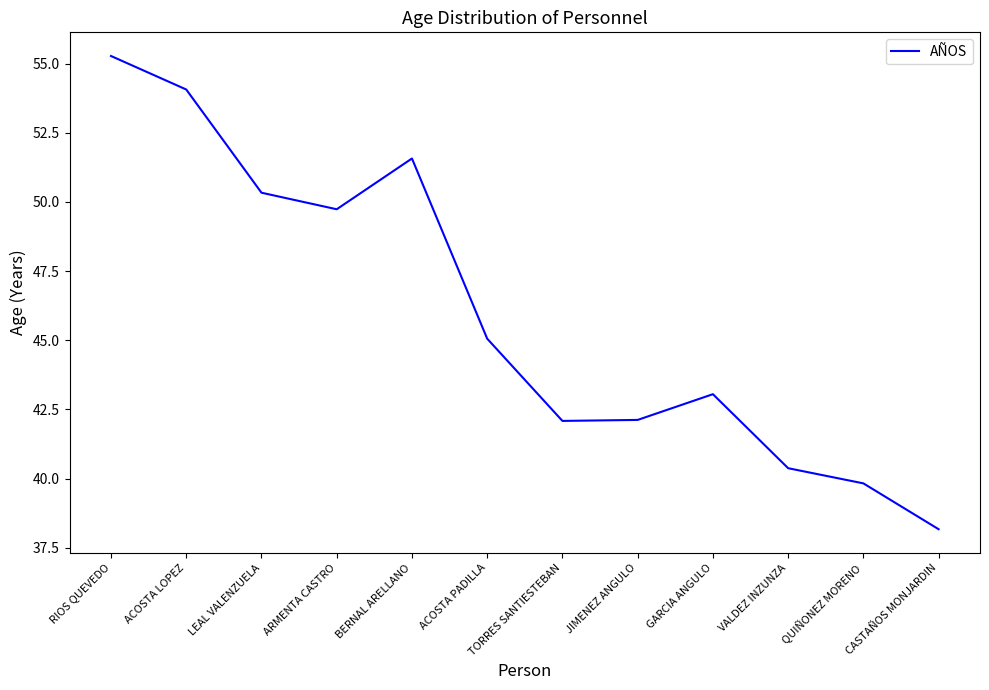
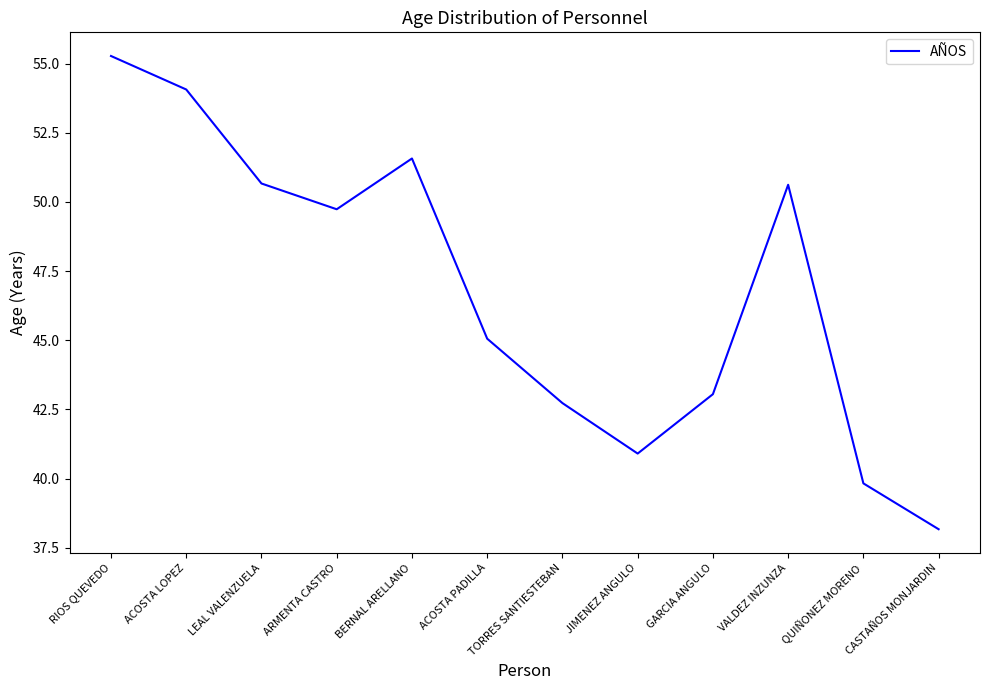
  {
    "RIOS QUEVEDO": 55.3,
    "ACOSTA LOPEZ": 54.1,
-   "LEAL VALENZUELA": 50.3,
+   "LEAL VALENZUELA": 50.7,
    "ARMENTA CASTRO": 49.7,
    "BERNAL ARELLANO": 51.6,
    "ACOSTA PADILLA": 45.1,
-   "TORRES SANTIESTEBAN": 42.1,
-   "JIMENEZ ANGULO": 42.1,
+   "TORRES SANTIESTEBAN": 42.7,
+   "JIMENEZ ANGULO": 40.9,
    "GARCIA ANGULO": 43.1,
-   "VALDEZ INZUNZA": 40.4,
+   "VALDEZ INZUNZA": 50.6,
    "QUIÑONEZ MORENO": 39.8,
    "CASTAÑOS MONJARDIN": 38.2
  }
